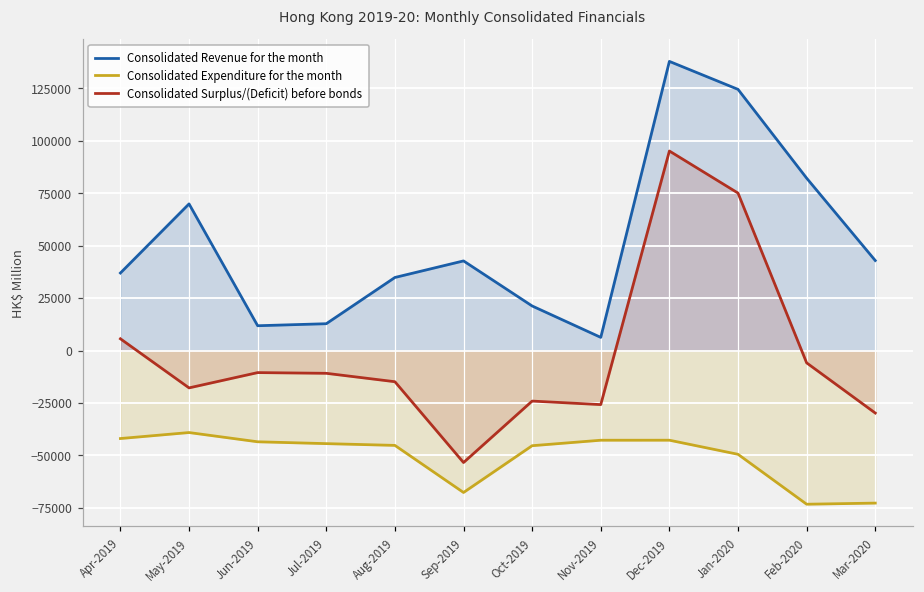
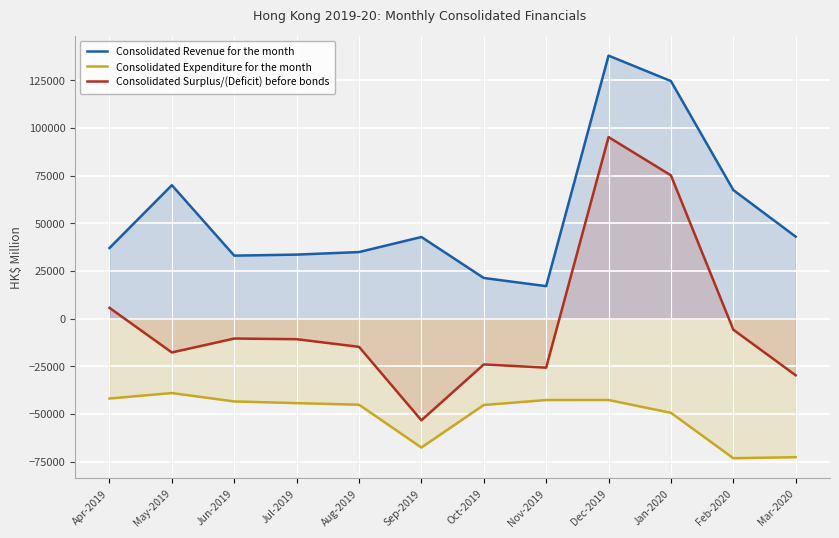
  {
    "Consolidated Revenue for the month": {
      "Apr-2019": 37000,
      "May-2019": 70000,
-     "Jun-2019": 12000,
-     "Jul-2019": 13000,
+     "Jun-2019": 33000,
+     "Jul-2019": 34000,
      "Aug-2019": 35000,
      "Sep-2019": 43000,
      "Oct-2019": 21000,
-     "Nov-2019": 6000,
+     "Nov-2019": 17000,
      "Dec-2019": 138000,
      "Jan-2020": 125000,
-     "Feb-2020": 82000,
+     "Feb-2020": 67000,
      "Mar-2020": 43000
    }
  }
